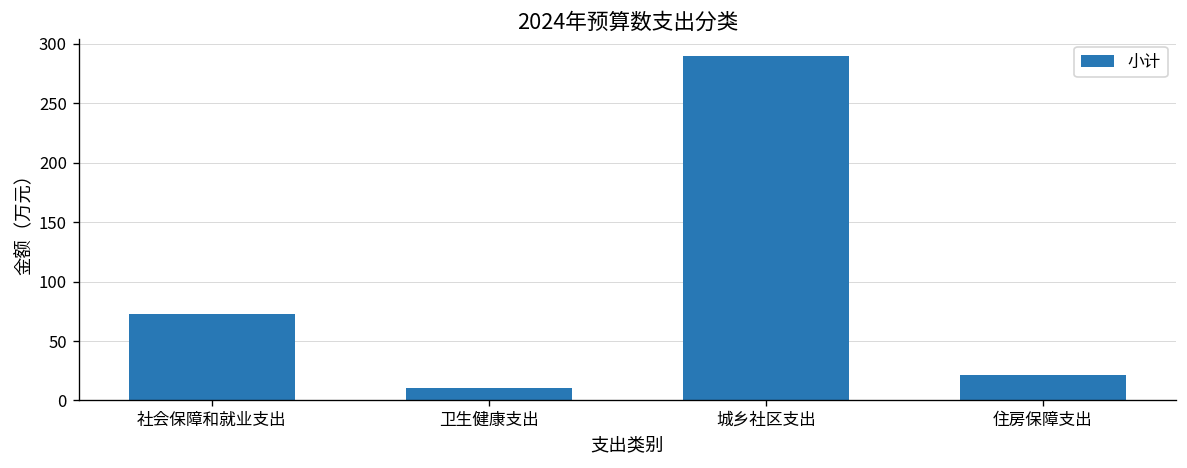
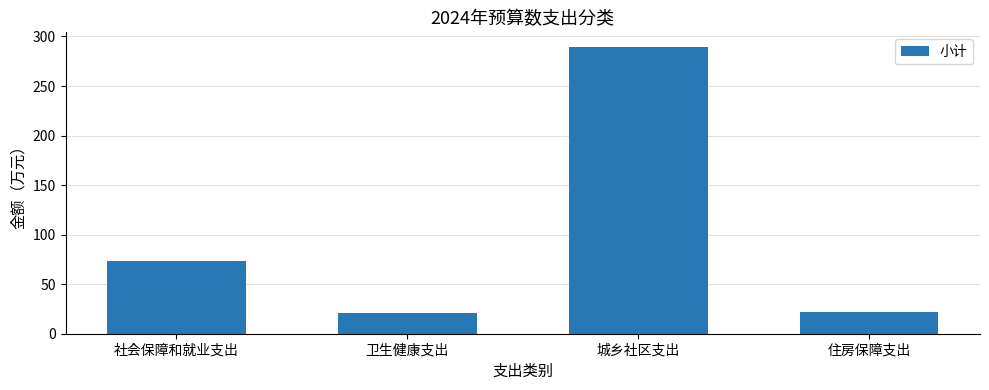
  {
    "社会保障和就业支出": 70,
-   "卫生健康支出": 10,
+   "卫生健康支出": 20,
    "城乡社区支出": 290,
    "住房保障支出": 20
  }
